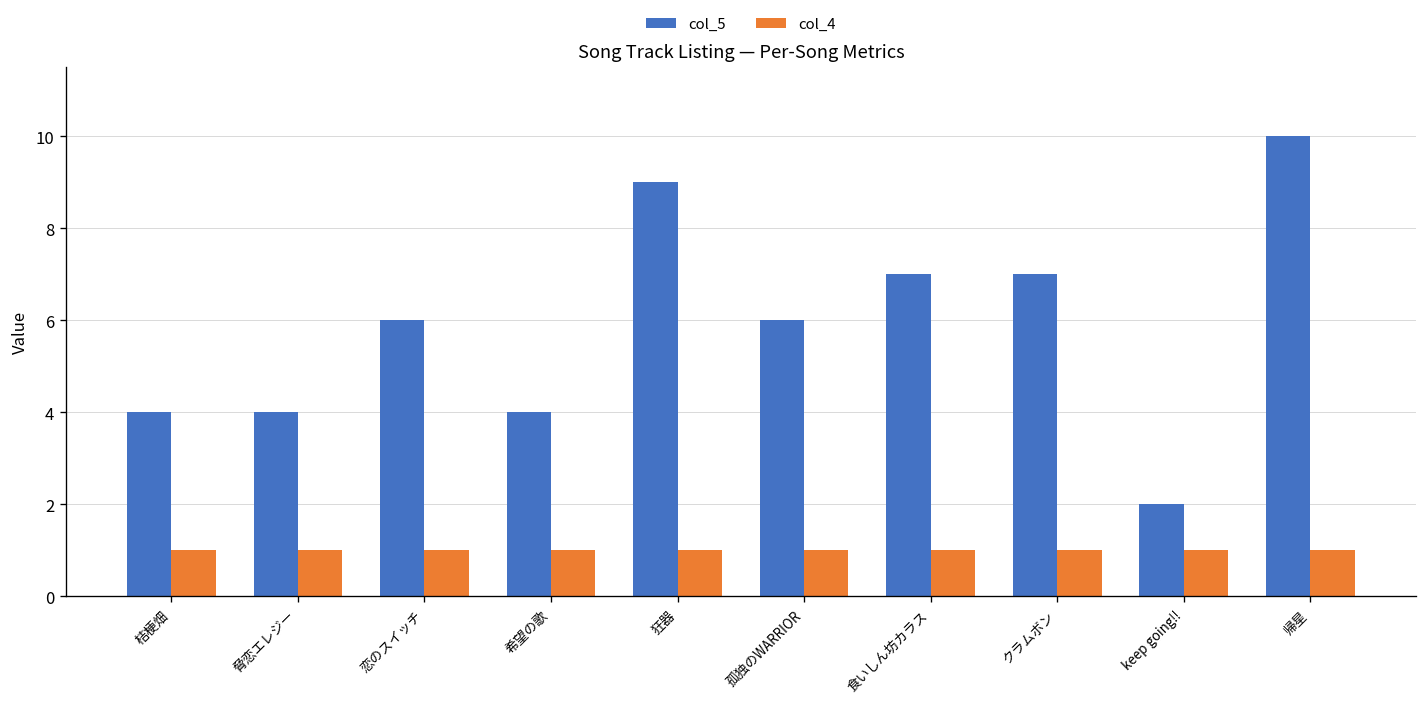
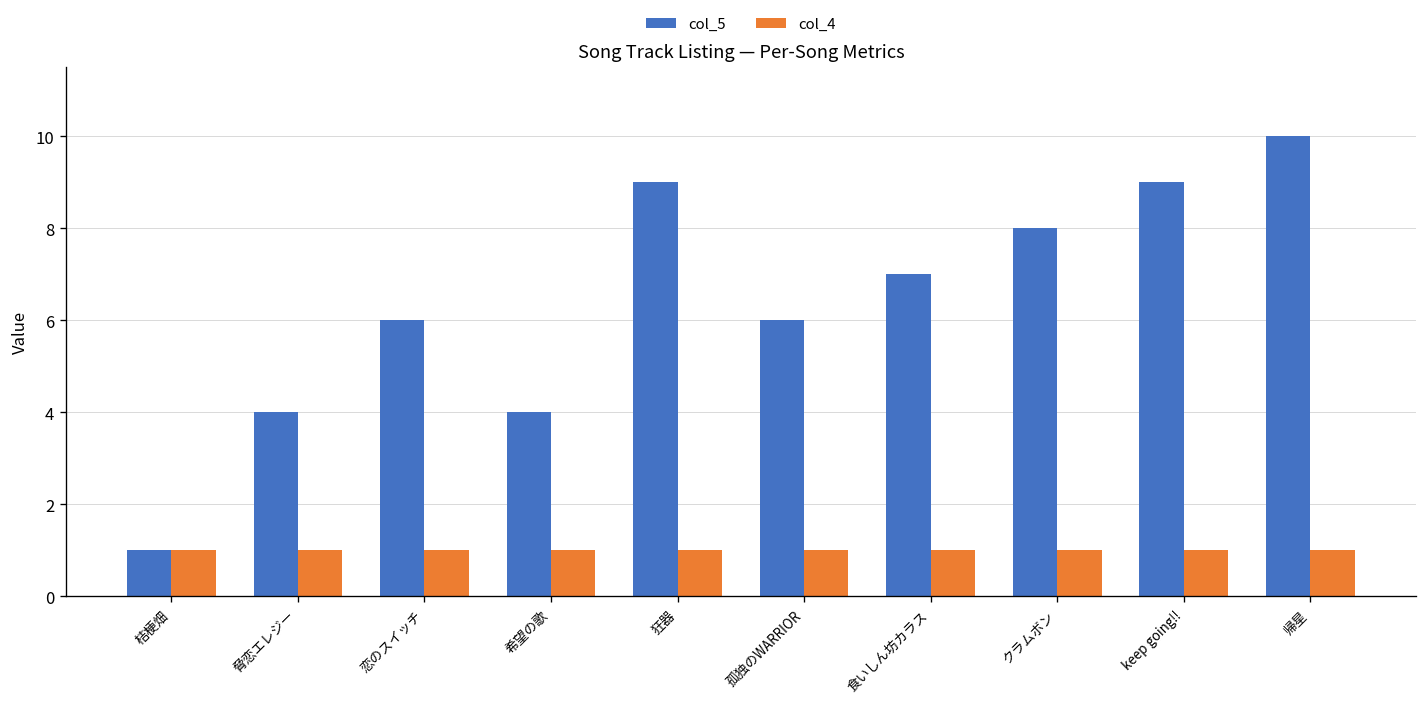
  {
    "col_5": {
-     "桔梗畑": 4,
+     "桔梗畑": 1,
      "脅恋エレジー": 4,
      "恋のスイッチ": 6,
      "希望の歌": 4,
      "狂器": 9,
      "孤独のWARRIOR": 6,
      "食いしん坊カラス": 7,
-     "クラムボン": 7,
-     "keep going!!": 2,
+     "クラムボン": 8,
+     "keep going!!": 9,
      "帰星": 10
    },
    "col_4": {
      "桔梗畑": 1,
      "脅恋エレジー": 1,
      "恋のスイッチ": 1,
      "希望の歌": 1,
      "狂器": 1,
      "孤独のWARRIOR": 1,
      "食いしん坊カラス": 1,
      "クラムボン": 1,
      "keep going!!": 1,
      "帰星": 1
    }
  }
